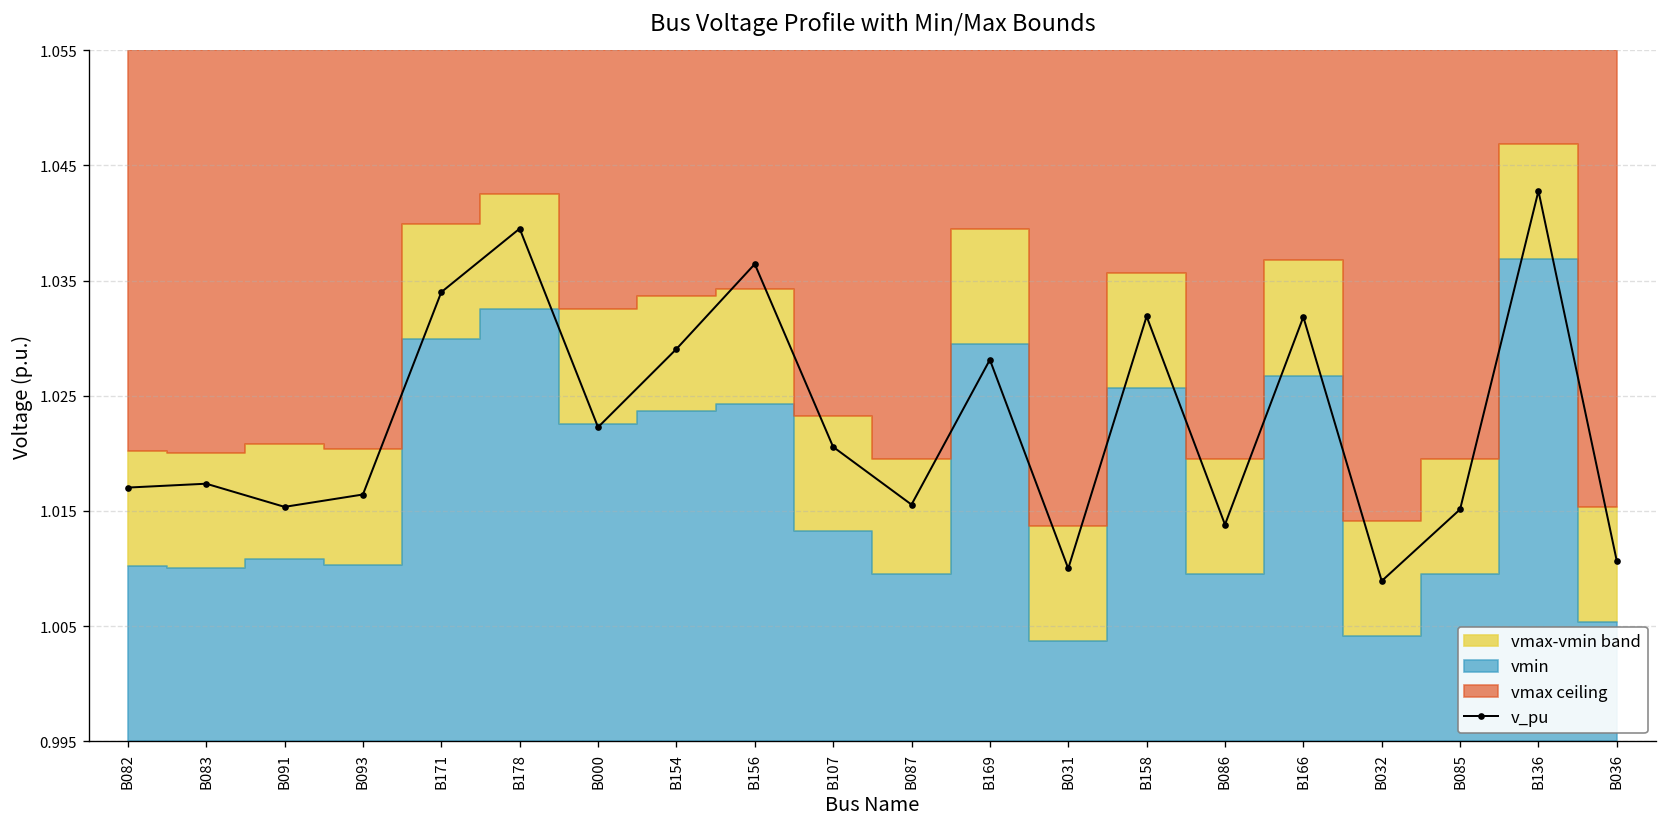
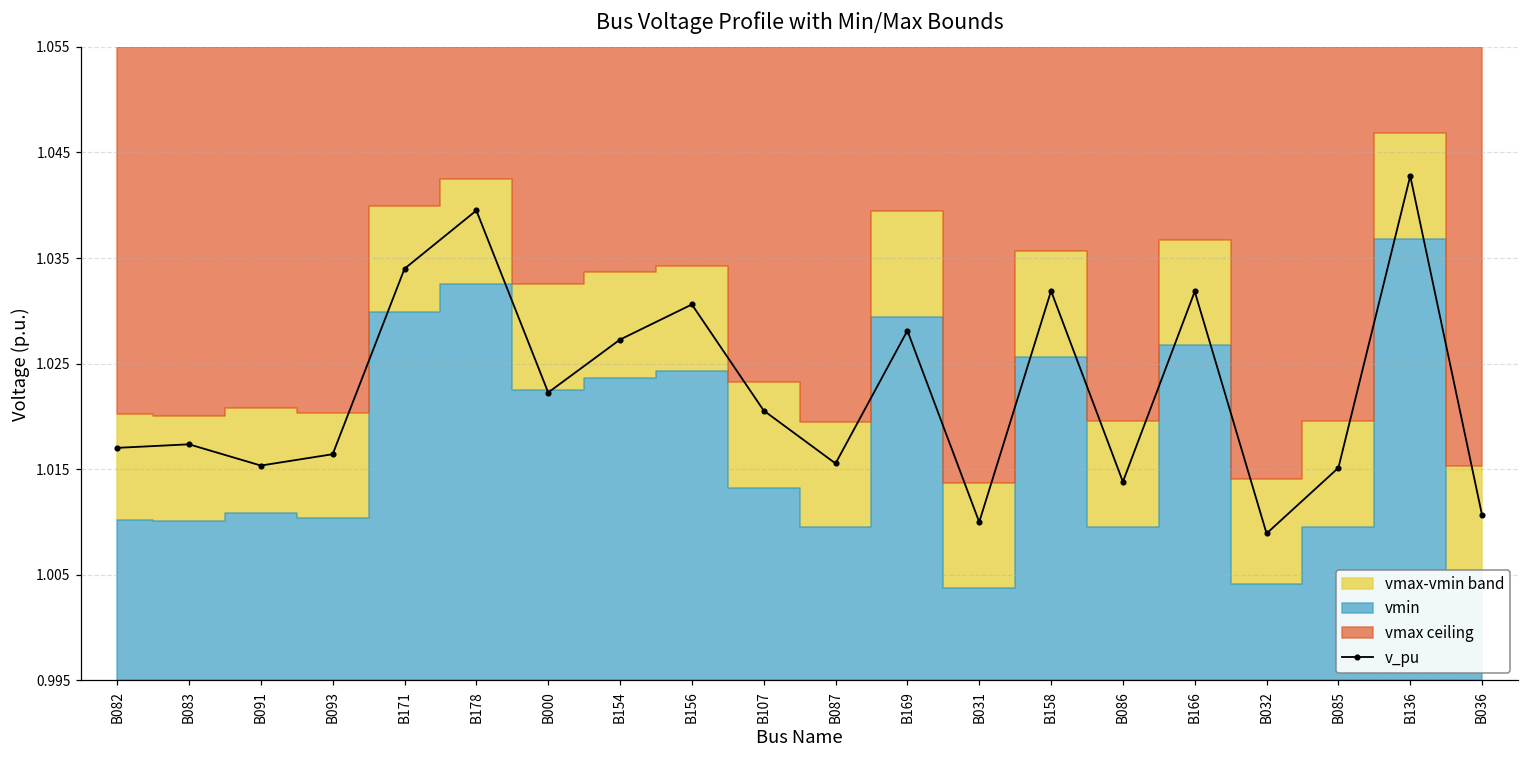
  {
    "v_pu": {
      "B082": 1.017,
      "B083": 1.017,
      "B091": 1.015,
      "B093": 1.016,
      "B171": 1.034,
      "B178": 1.040,
      "B000": 1.022,
-     "B154": 1.029,
-     "B156": 1.036,
+     "B154": 1.027,
+     "B156": 1.031,
      "B107": 1.021,
      "B087": 1.016,
      "B169": 1.028,
      "B031": 1.010,
      "B158": 1.032,
      "B086": 1.014,
      "B166": 1.032,
      "B032": 1.009,
      "B085": 1.015,
      "B136": 1.043,
      "B036": 1.011
    }
  }
